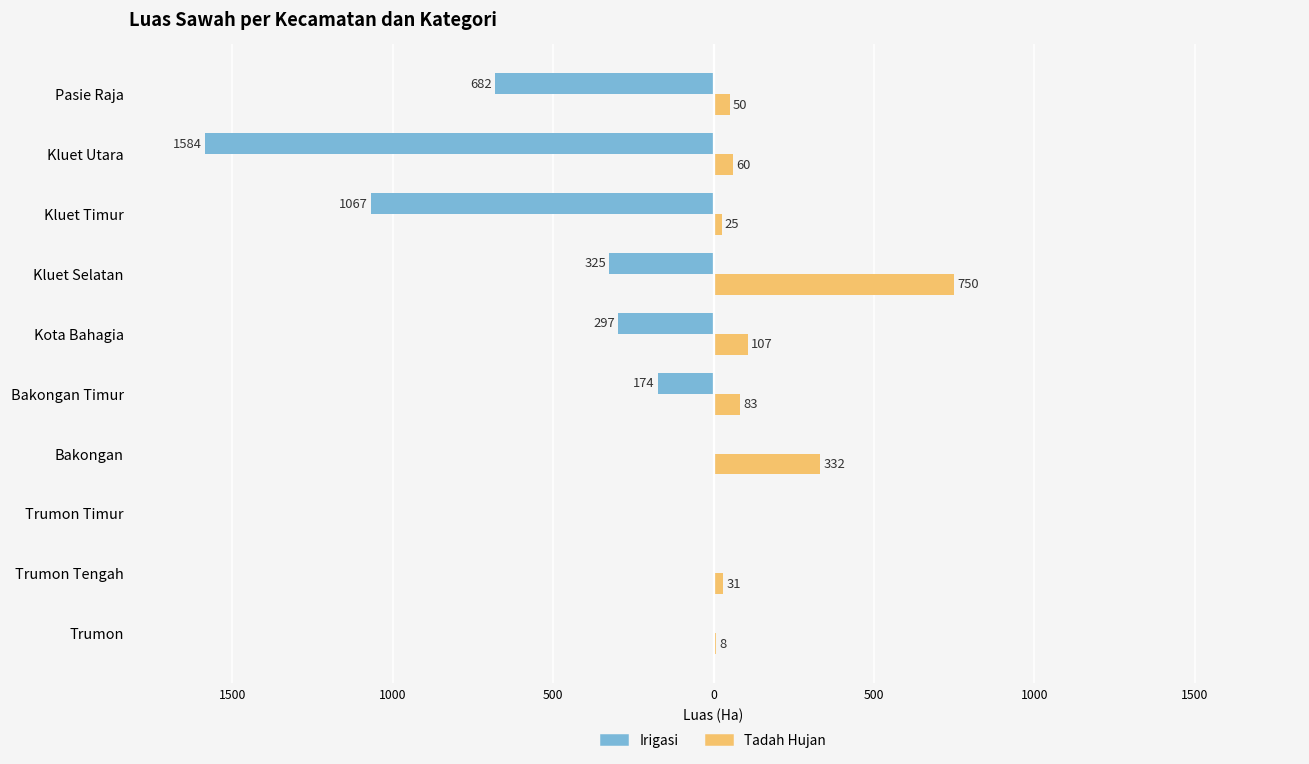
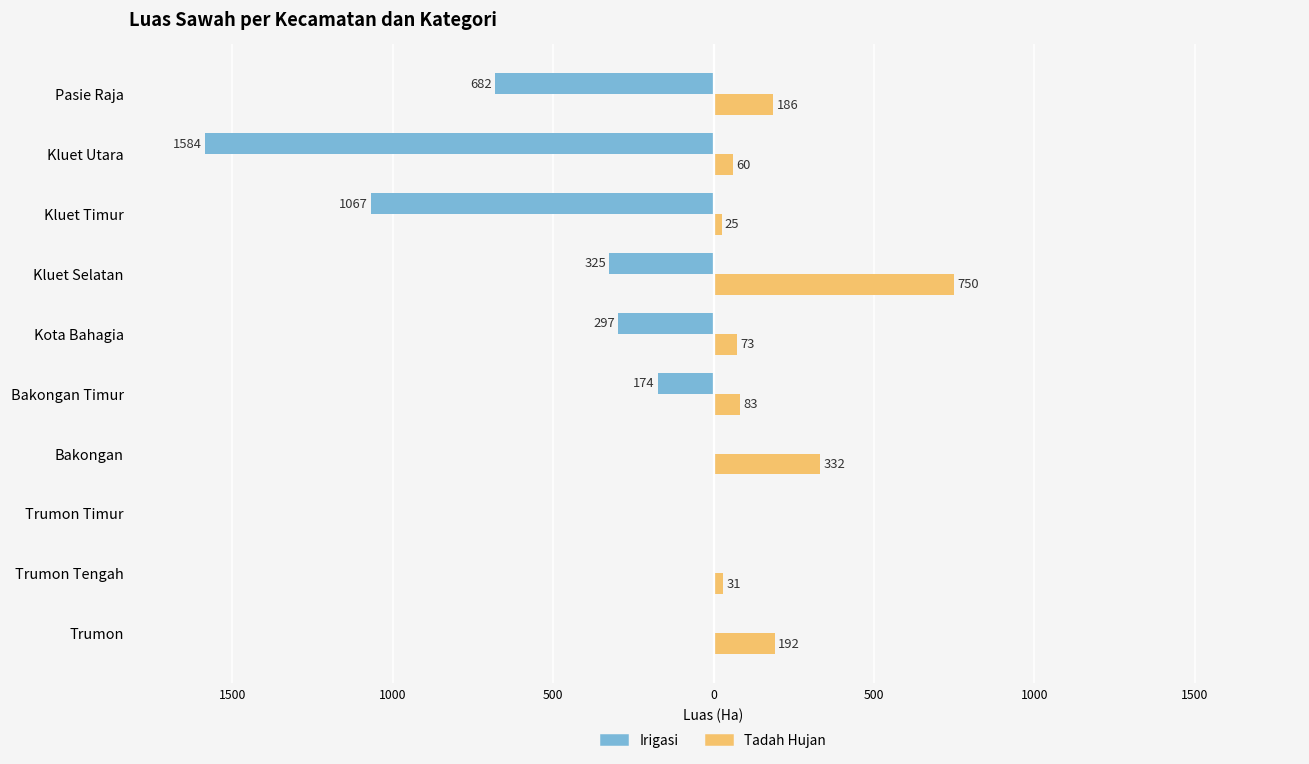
  {
    "Tadah Hujan": {
-     "Pasie Raja": 50,
+     "Pasie Raja": 186,
      "Kluet Utara": 60,
      "Kluet Timur": 25,
      "Kluet Selatan": 750,
-     "Kota Bahagia": 107,
+     "Kota Bahagia": 73,
      "Bakongan Timur": 83,
      "Bakongan": 332,
      "Trumon Tengah": 31,
-     "Trumon": 8
+     "Trumon": 192
    }
  }
